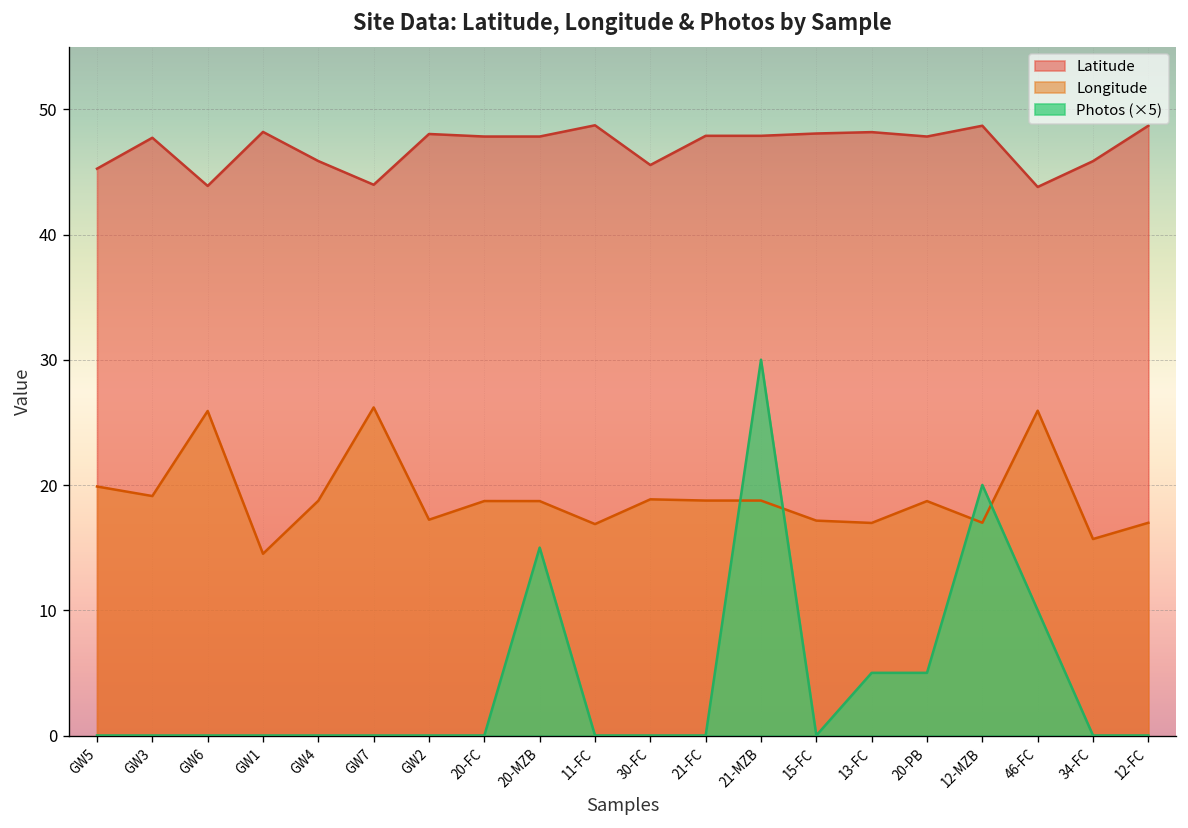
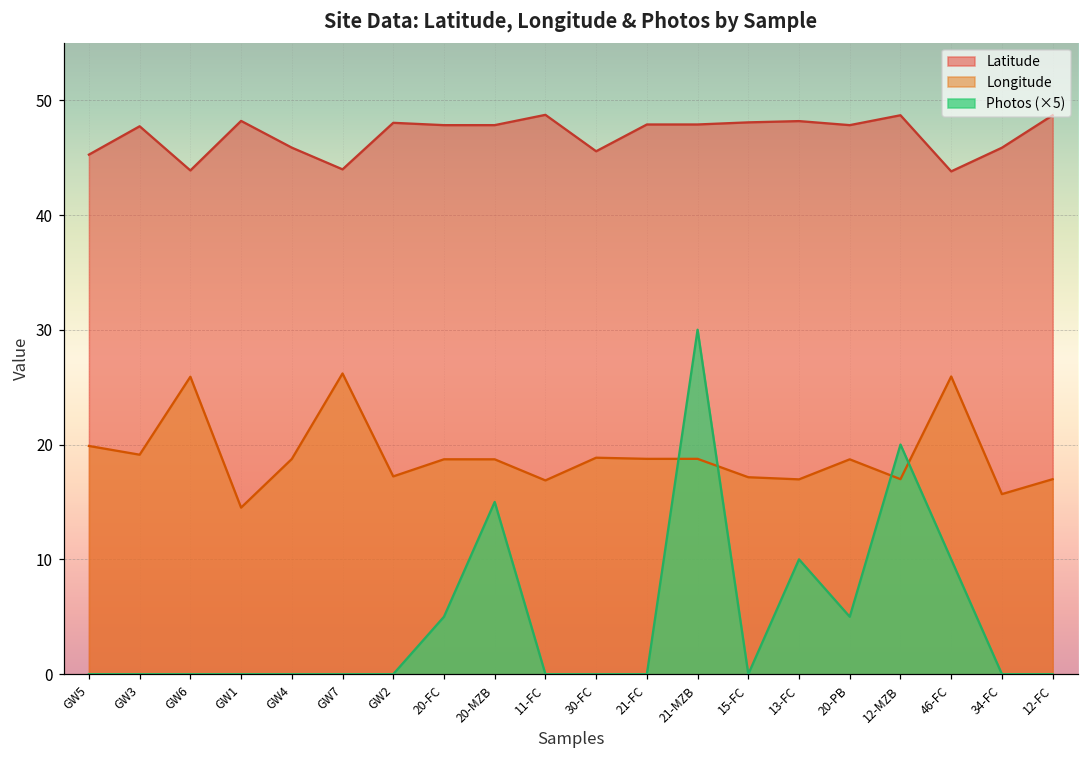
  {
    "Photos (×5)": {
      "GW5": 0.0,
      "GW3": 0.0,
      "GW6": 0.0,
      "GW1": 0.0,
      "GW4": 0.0,
      "GW7": 0.0,
      "GW2": 0.0,
-     "20-FC": 0.0,
+     "20-FC": 5.0,
      "20-MZB": 15.0,
      "11-FC": 0.0,
      "30-FC": 0.0,
      "21-FC": 0.0,
      "21-MZB": 30.0,
      "15-FC": 0.0,
-     "13-FC": 5.0,
+     "13-FC": 10.0,
      "20-PB": 5.0,
      "12-MZB": 20.0,
      "46-FC": 10.0,
      "34-FC": 0.0,
      "12-FC": 0.0
    }
  }
